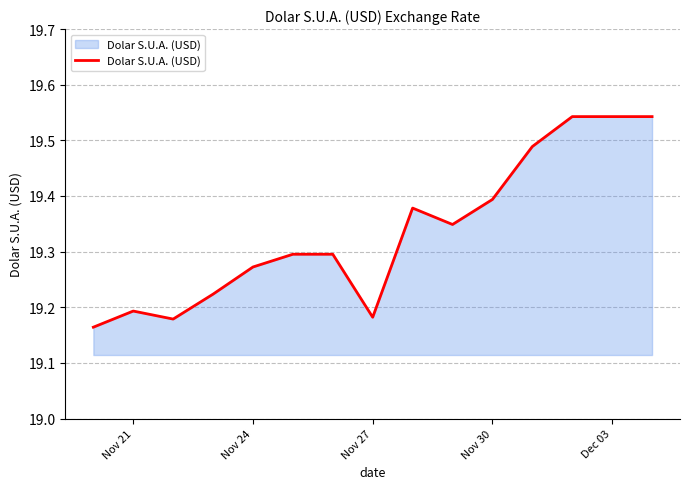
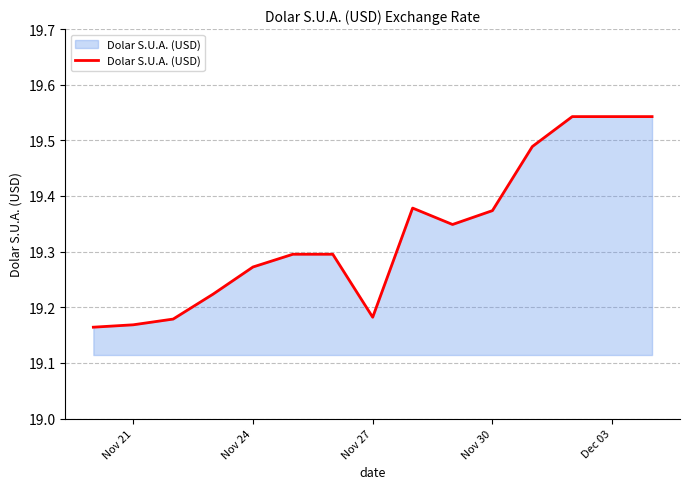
  {
-   "Nov 21": 19.19,
+   "Nov 21": 19.17,
    "Nov 24": 19.27,
    "Nov 27": 19.18,
-   "Nov 30": 19.39,
+   "Nov 30": 19.37,
    "Dec 03": 19.54
  }
